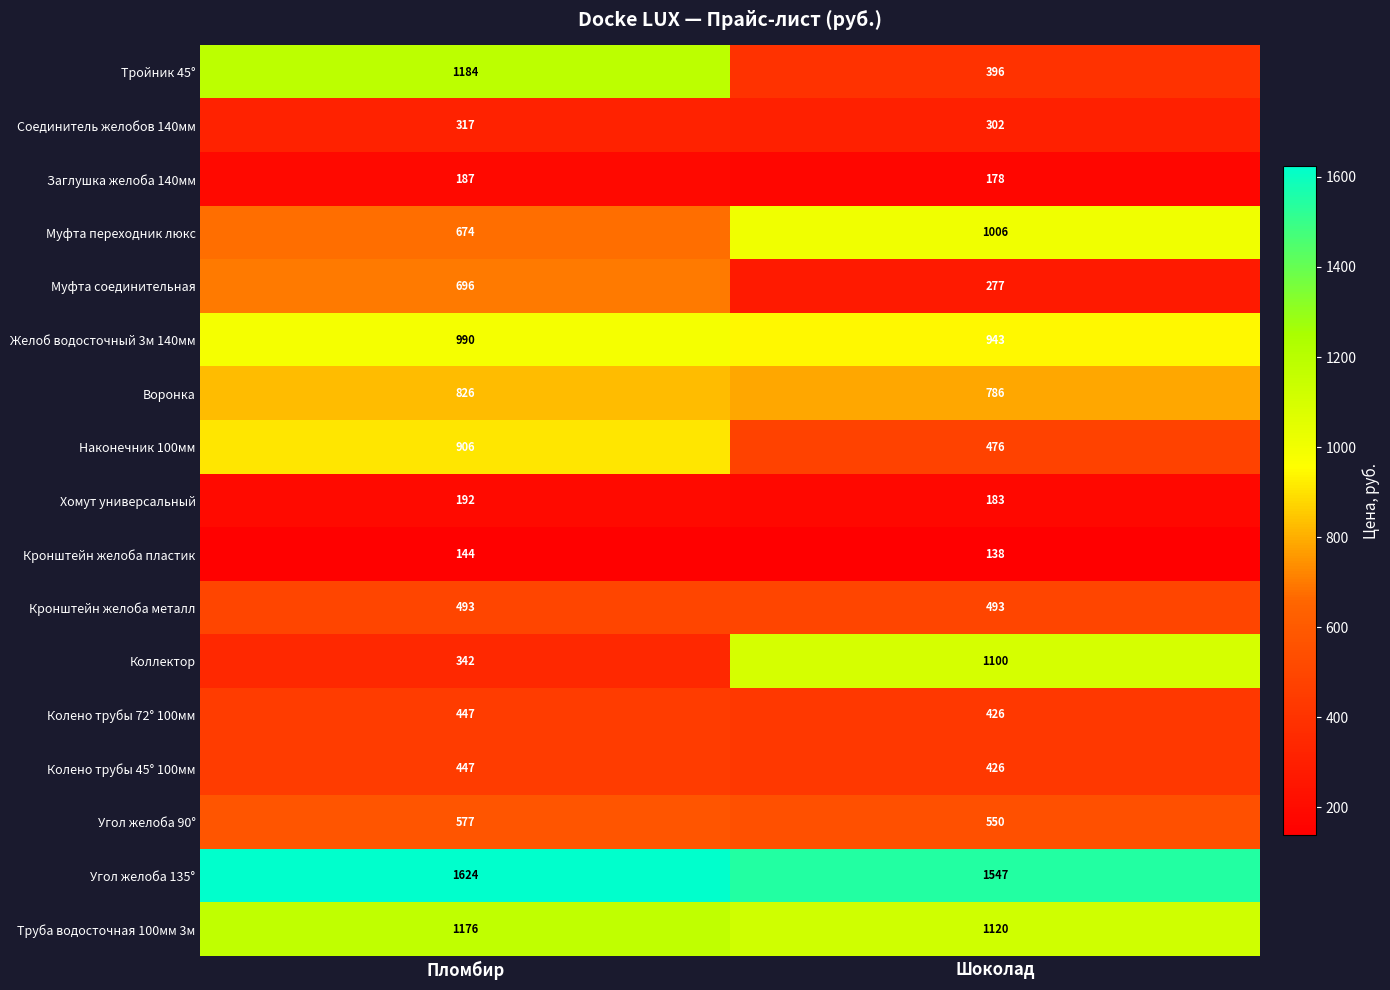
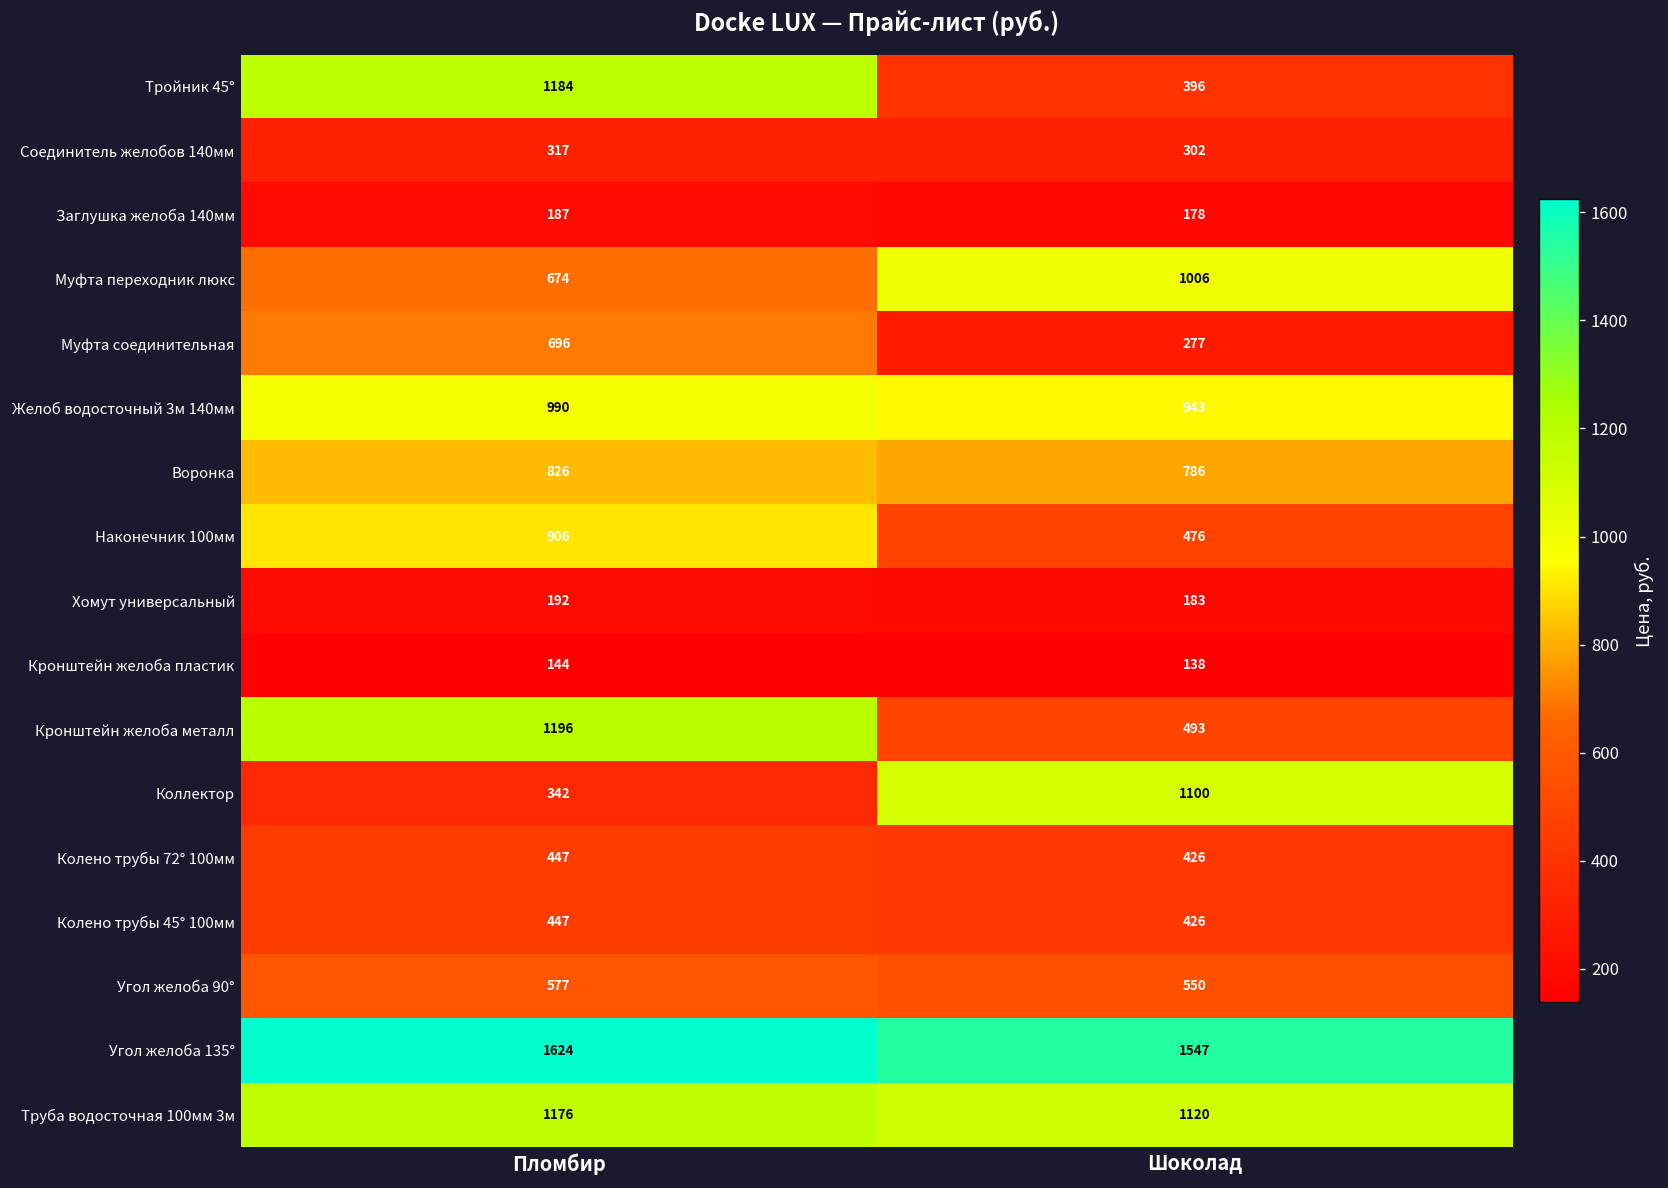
  {
    "Тройник 45°": {
      "Пломбир": 1184,
      "Шоколад": 396
    },
    "Соединитель желобов 140мм": {
      "Пломбир": 317,
      "Шоколад": 302
    },
    "Заглушка желоба 140мм": {
      "Пломбир": 187,
      "Шоколад": 178
    },
    "Муфта переходник люкс": {
      "Пломбир": 674,
      "Шоколад": 1006
    },
    "Муфта соединительная": {
      "Пломбир": 696,
      "Шоколад": 277
    },
    "Желоб водосточный 3м 140мм": {
      "Пломбир": 990,
      "Шоколад": 943
    },
    "Воронка": {
      "Пломбир": 826,
      "Шоколад": 786
    },
    "Наконечник 100мм": {
      "Пломбир": 906,
      "Шоколад": 476
    },
    "Хомут универсальный": {
      "Пломбир": 192,
      "Шоколад": 183
    },
    "Кронштейн желоба пластик": {
      "Пломбир": 144,
      "Шоколад": 138
    },
    "Кронштейн желоба металл": {
-     "Пломбир": 493,
+     "Пломбир": 1196,
      "Шоколад": 493
    },
    "Коллектор": {
      "Пломбир": 342,
      "Шоколад": 1100
    },
    "Колено трубы 72° 100мм": {
      "Пломбир": 447,
      "Шоколад": 426
    },
    "Колено трубы 45° 100мм": {
      "Пломбир": 447,
      "Шоколад": 426
    },
    "Угол желоба 90°": {
      "Пломбир": 577,
      "Шоколад": 550
    },
    "Угол желоба 135°": {
      "Пломбир": 1624,
      "Шоколад": 1547
    },
    "Труба водосточная 100мм 3м": {
      "Пломбир": 1176,
      "Шоколад": 1120
    }
  }
